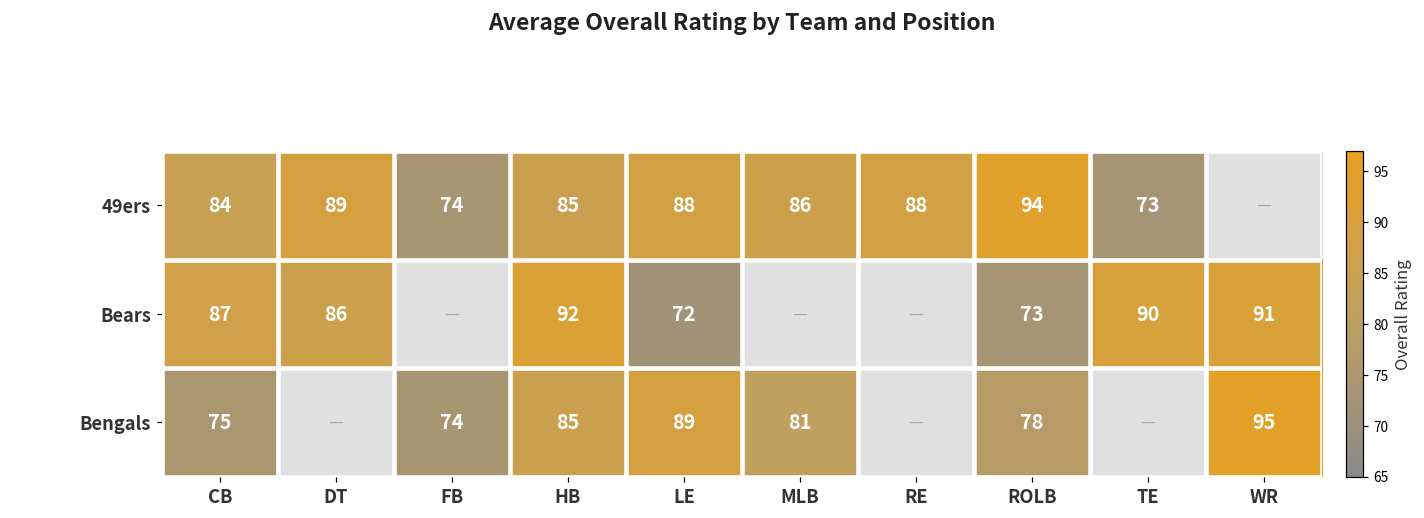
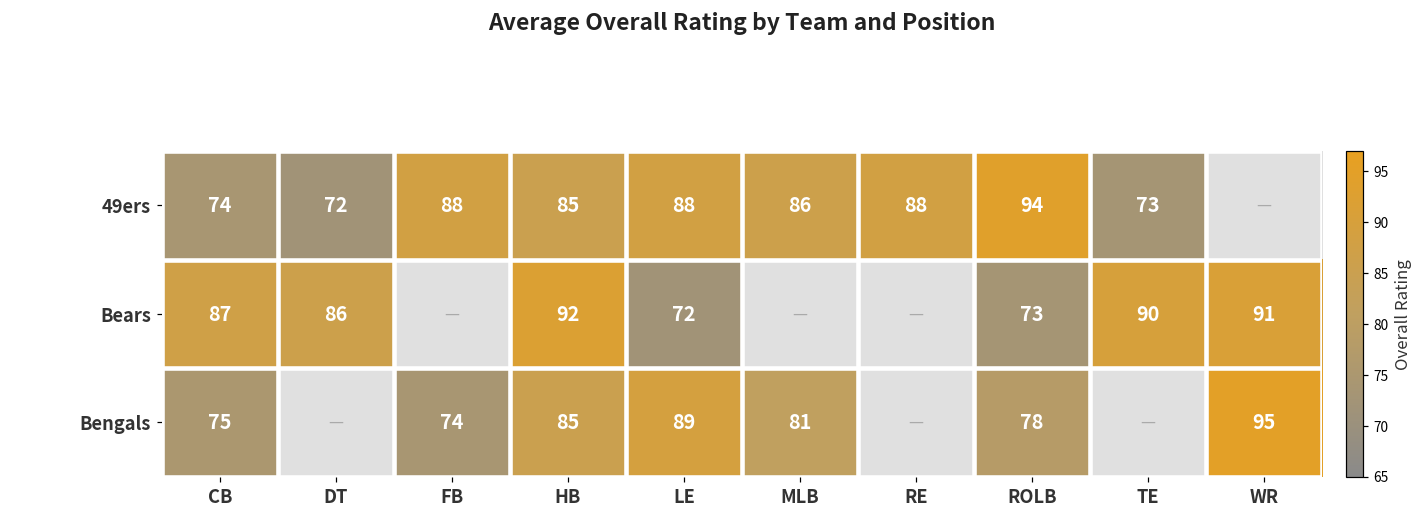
  {
    "49ers": {
-     "CB": 84,
-     "DT": 89,
-     "FB": 74,
+     "CB": 74,
+     "DT": 72,
+     "FB": 88,
      "HB": 85,
      "LE": 88,
      "MLB": 86,
      "RE": 88,
      "ROLB": 94,
      "TE": 73
    },
    "Bears": {
      "CB": 87,
      "DT": 86,
      "HB": 92,
      "LE": 72,
      "ROLB": 73,
      "TE": 90,
      "WR": 91
    },
    "Bengals": {
      "CB": 75,
      "FB": 74,
      "HB": 85,
      "LE": 89,
      "MLB": 81,
      "ROLB": 78,
      "WR": 95
    }
  }
